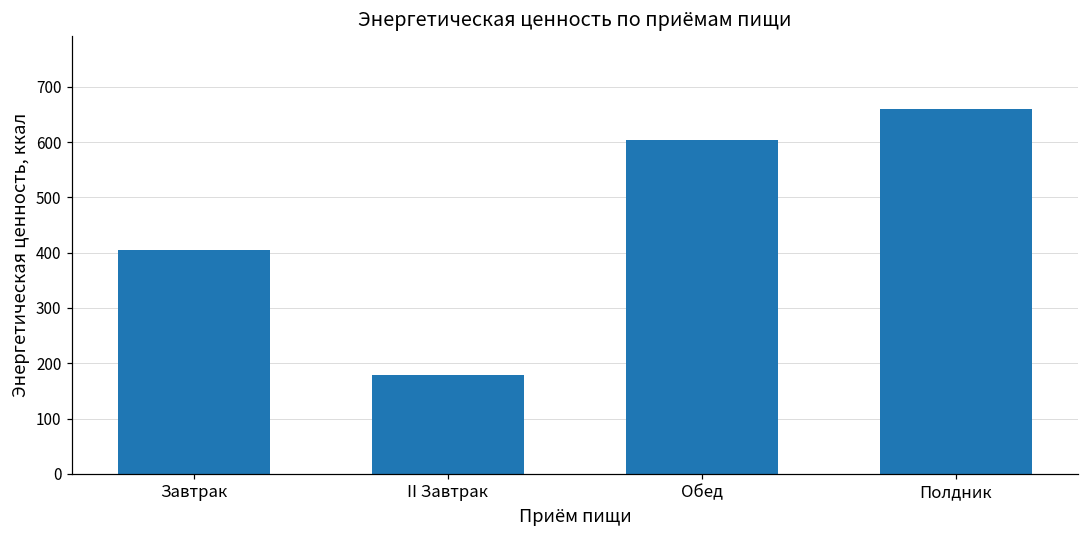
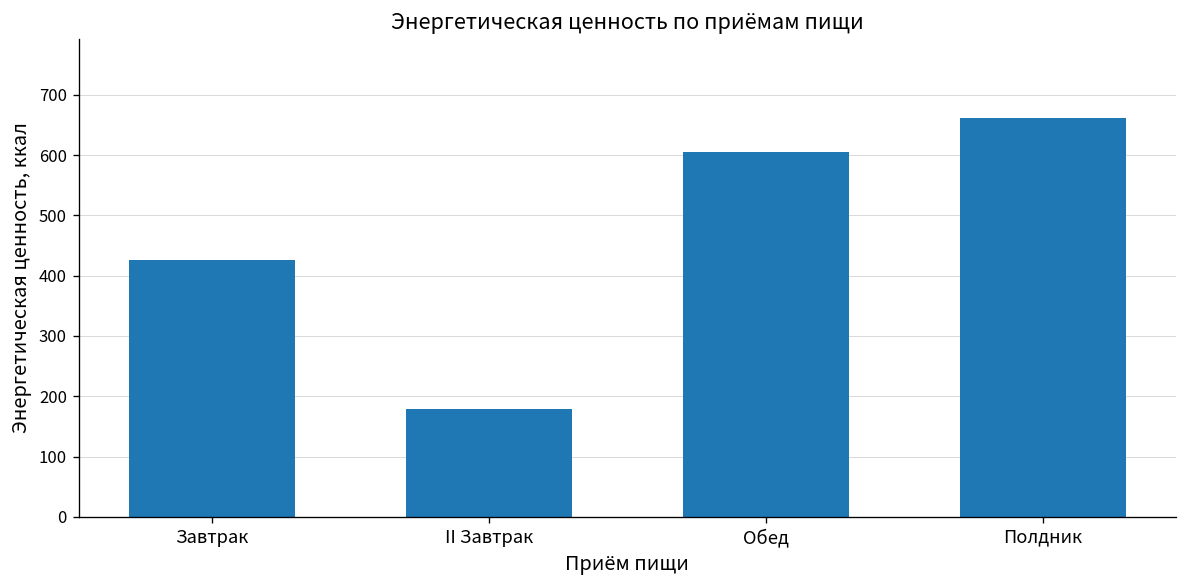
  {
-   "Завтрак": 400,
+   "Завтрак": 430,
    "II Завтрак": 180,
    "Обед": 600,
    "Полдник": 660
  }
